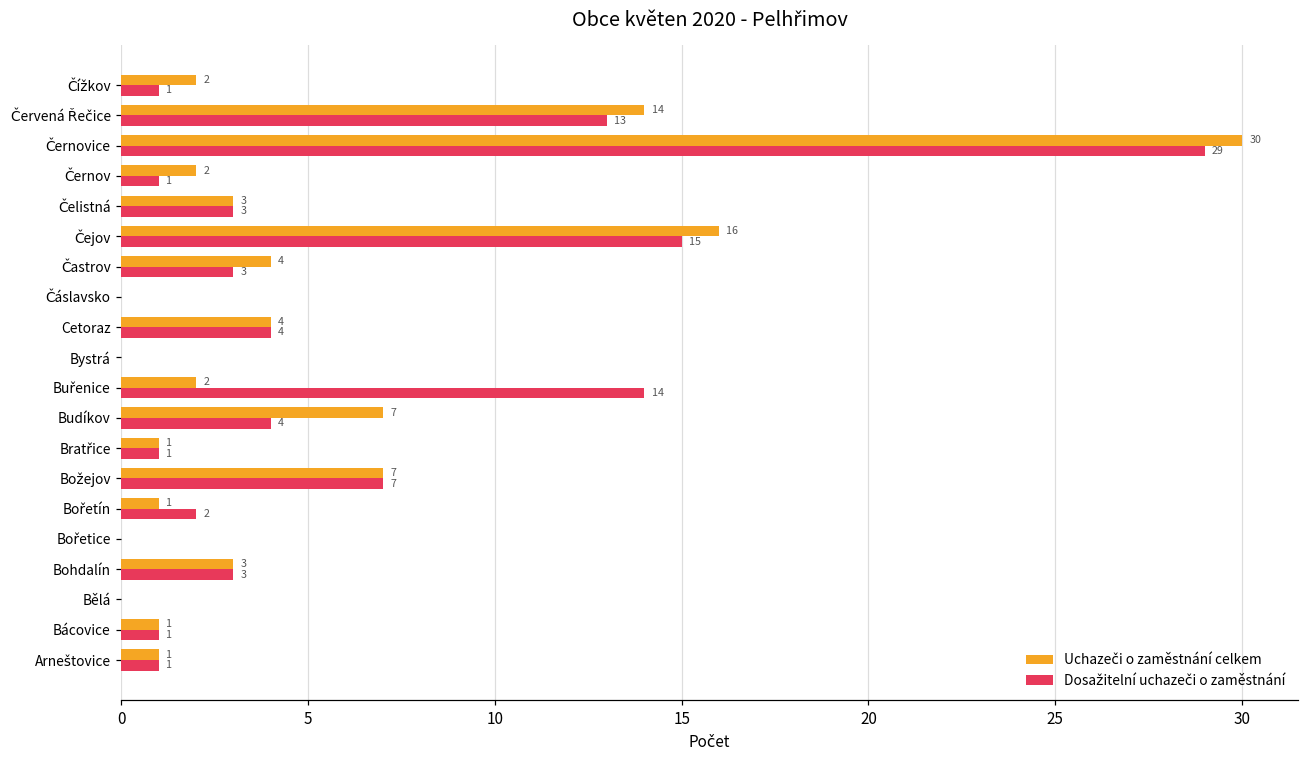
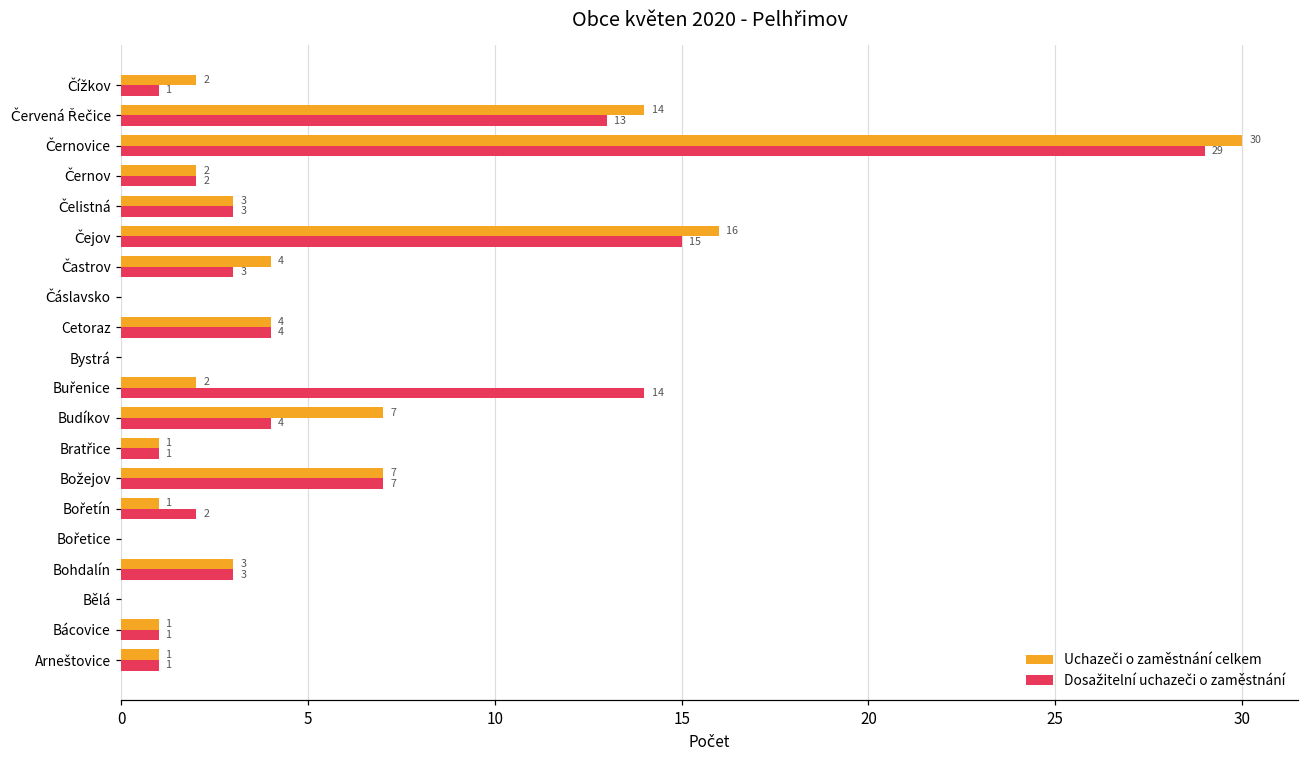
  {
    "Uchazeči o zaměstnání celkem": {
      "Čížkov": 2,
      "Červená Řečice": 14,
      "Černovice": 30,
      "Černov": 2,
      "Čelistná": 3,
      "Čejov": 16,
      "Častrov": 4,
      "Cetoraz": 4,
      "Buřenice": 2,
      "Budíkov": 7,
      "Bratřice": 1,
      "Božejov": 7,
      "Bořetín": 1,
      "Bohdalín": 3,
      "Bácovice": 1,
      "Arneštovice": 1
    },
    "Dosažitelní uchazeči o zaměstnání": {
      "Čížkov": 1,
      "Červená Řečice": 13,
      "Černovice": 29,
-     "Černov": 1,
+     "Černov": 2,
      "Čelistná": 3,
      "Čejov": 15,
      "Častrov": 3,
      "Cetoraz": 4,
      "Buřenice": 14,
      "Budíkov": 4,
      "Bratřice": 1,
      "Božejov": 7,
      "Bořetín": 2,
      "Bohdalín": 3,
      "Bácovice": 1,
      "Arneštovice": 1
    }
  }
